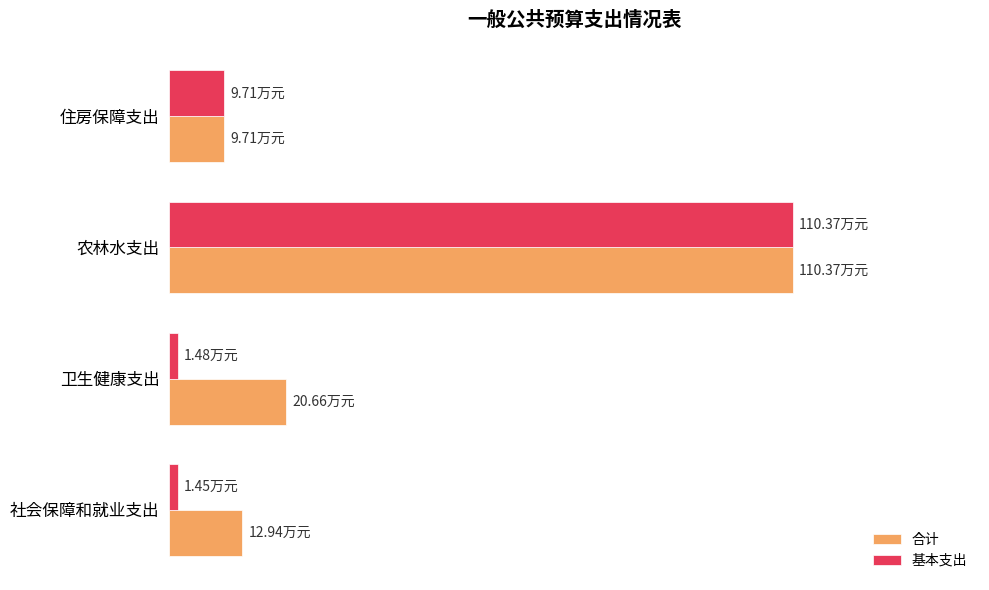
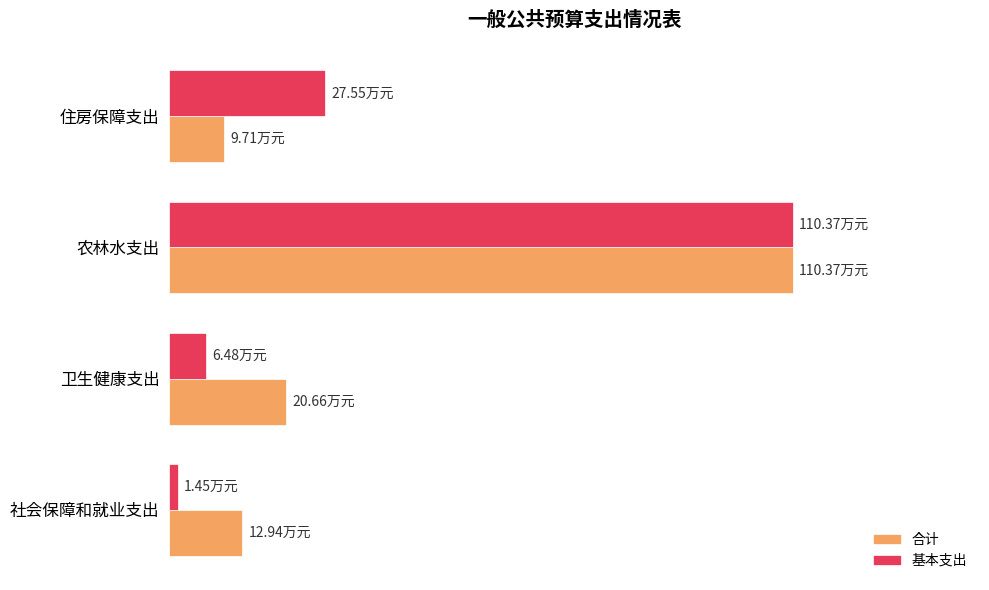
  {
    "合计": {
      "住房保障支出": 9.71,
      "农林水支出": 110.37,
      "卫生健康支出": 20.66,
      "社会保障和就业支出": 12.94
    },
    "基本支出": {
-     "住房保障支出": 9.71,
+     "住房保障支出": 27.55,
      "农林水支出": 110.37,
-     "卫生健康支出": 1.48,
+     "卫生健康支出": 6.48,
      "社会保障和就业支出": 1.45
    }
  }
